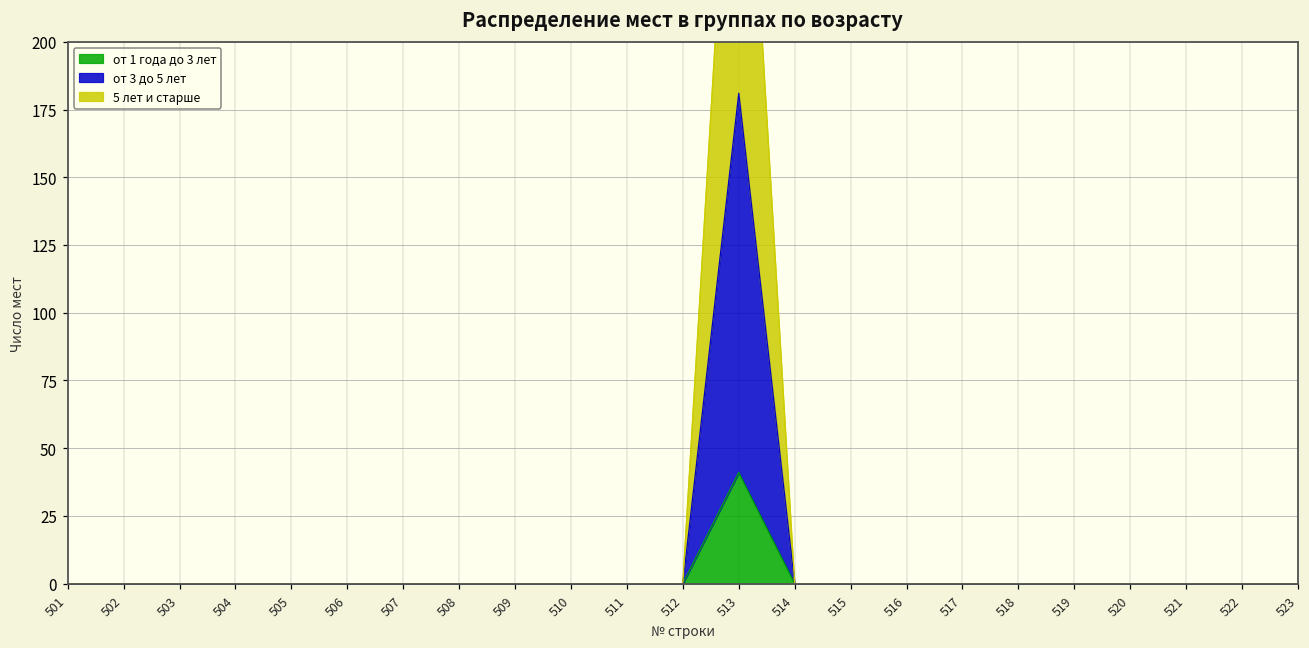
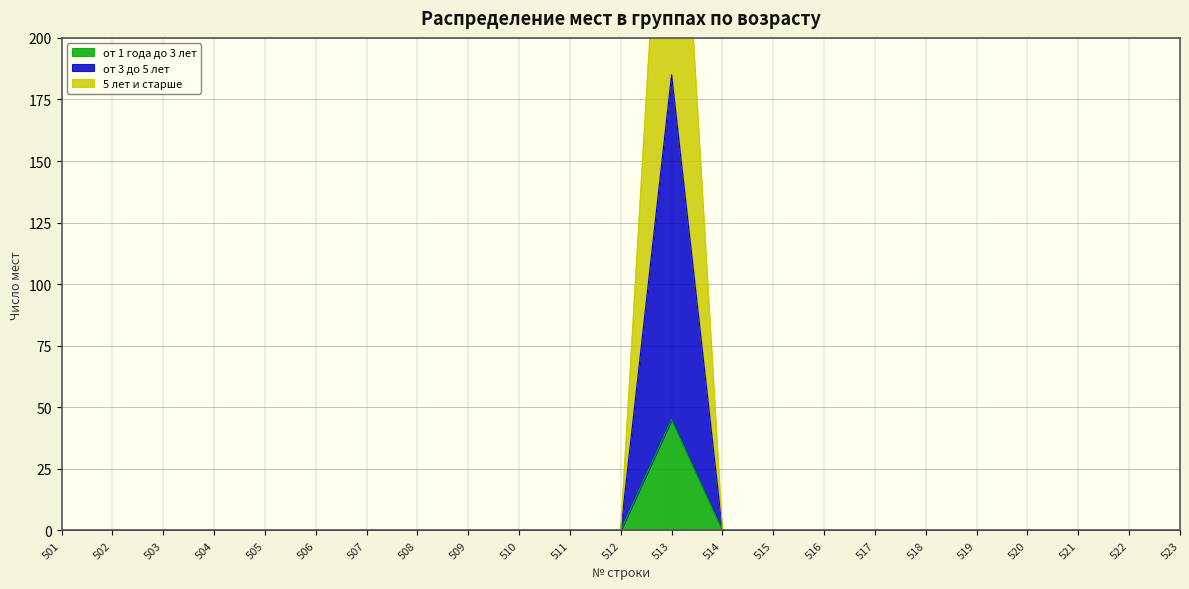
  {
    "от 1 года до 3 лет": {
-     "513": 41
+     "513": 45
    },
    "от 3 до 5 лет": {
      "513": 140
    }
  }
